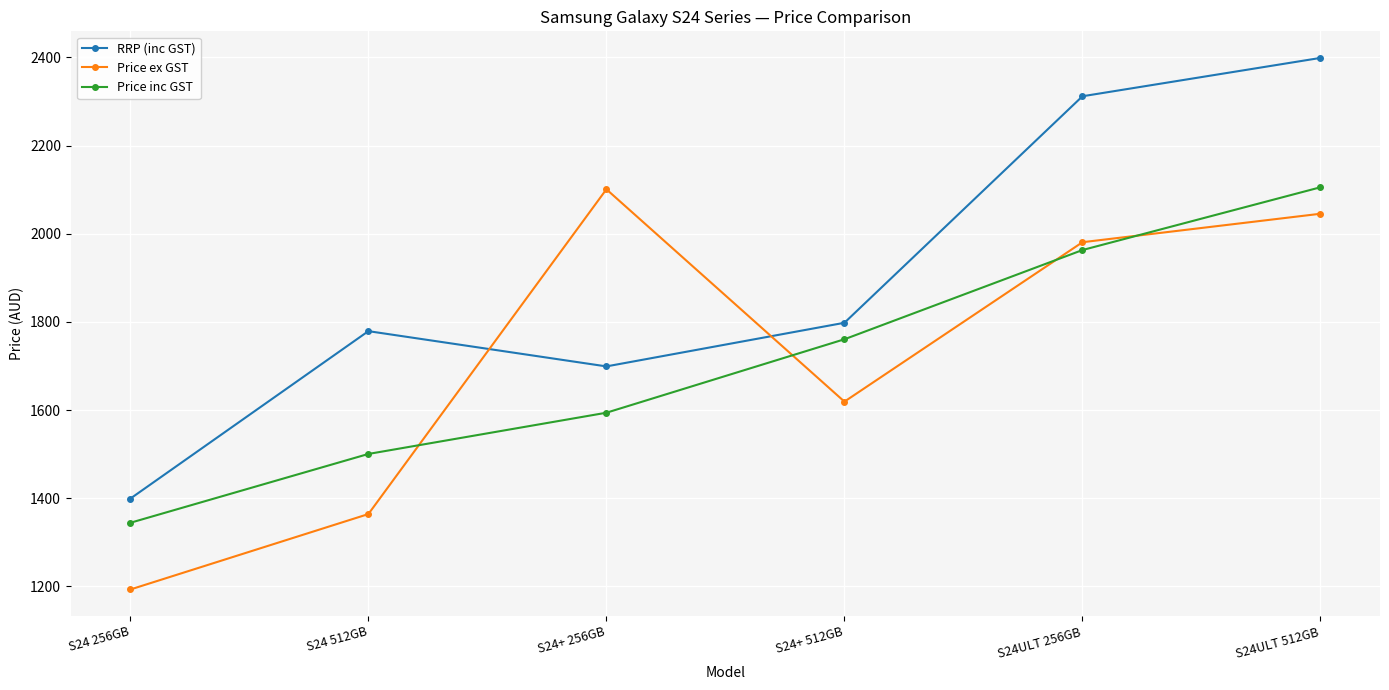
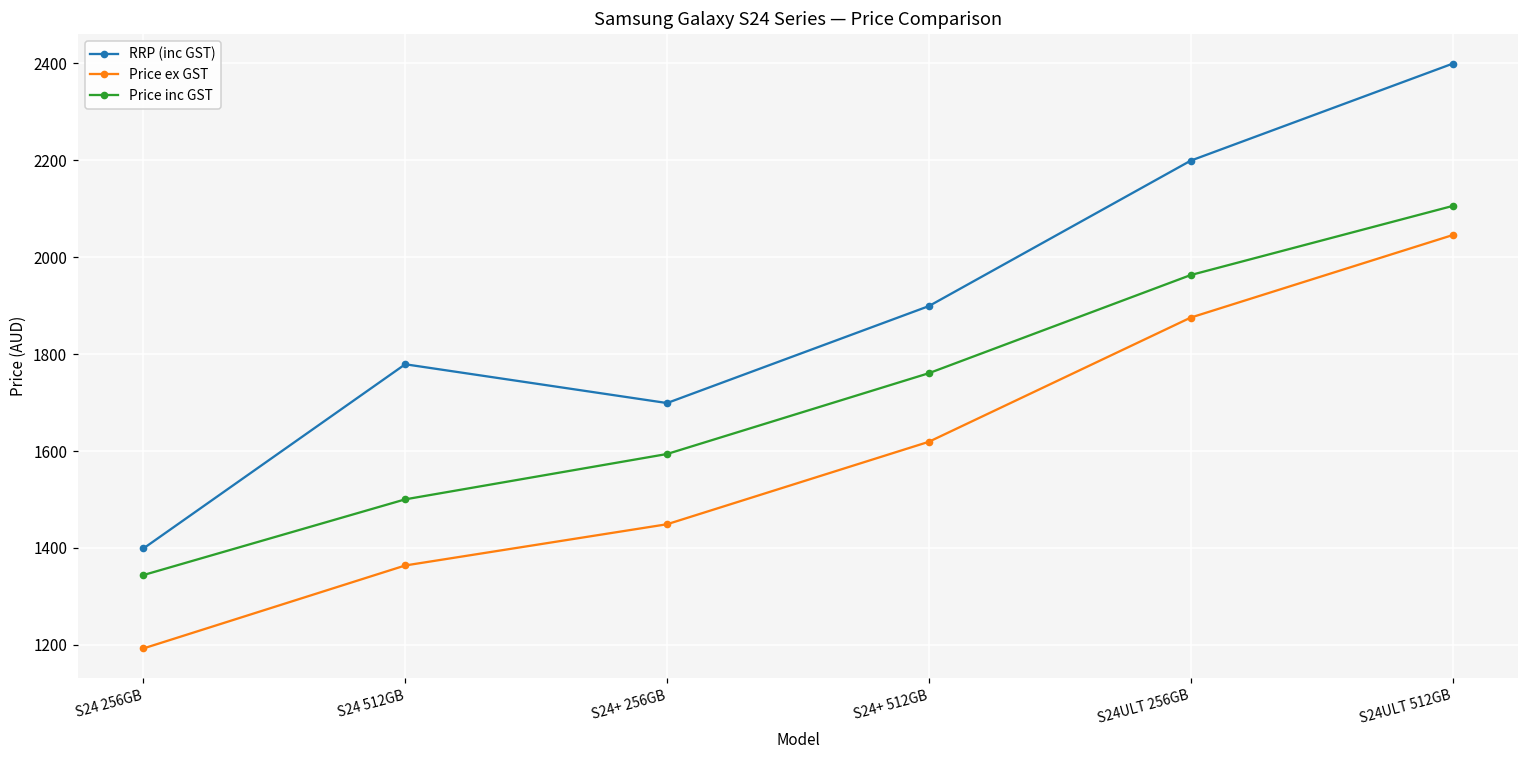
  {
    "RRP (inc GST)": {
      "S24 256GB": 1400,
      "S24 512GB": 1780,
      "S24+ 256GB": 1700,
-     "S24+ 512GB": 1800,
-     "S24ULT 256GB": 2310,
+     "S24+ 512GB": 1900,
+     "S24ULT 256GB": 2200,
      "S24ULT 512GB": 2400
    },
    "Price ex GST": {
      "S24 256GB": 1190,
      "S24 512GB": 1360,
-     "S24+ 256GB": 2100,
+     "S24+ 256GB": 1450,
      "S24+ 512GB": 1620,
-     "S24ULT 256GB": 1980,
+     "S24ULT 256GB": 1880,
      "S24ULT 512GB": 2050
    },
    "Price inc GST": {
      "S24 256GB": 1340,
      "S24 512GB": 1500,
      "S24+ 256GB": 1590,
      "S24+ 512GB": 1760,
      "S24ULT 256GB": 1960,
      "S24ULT 512GB": 2110
    }
  }
